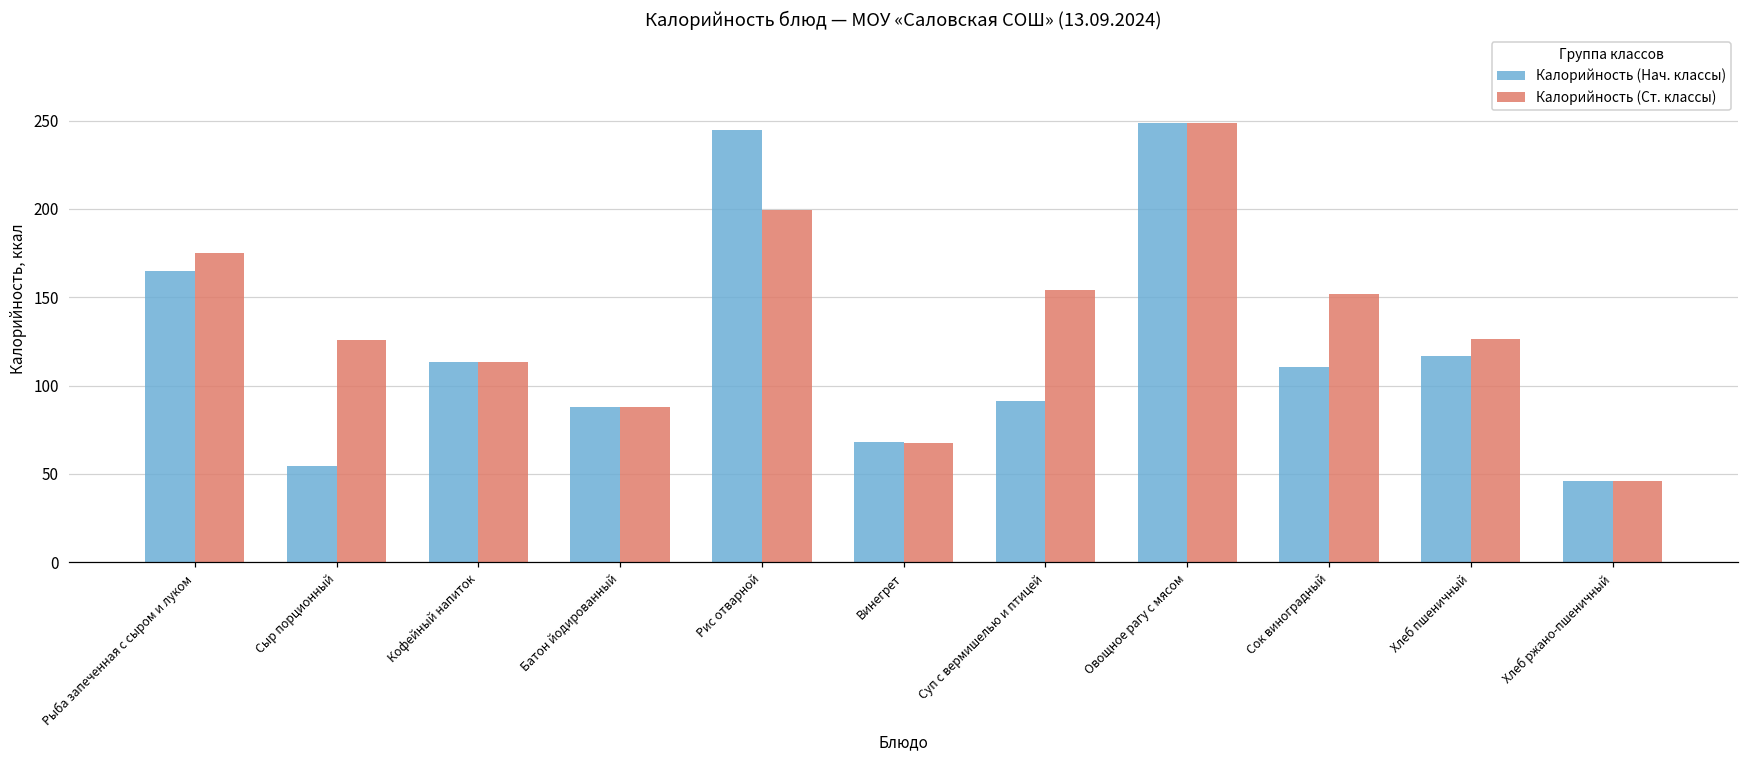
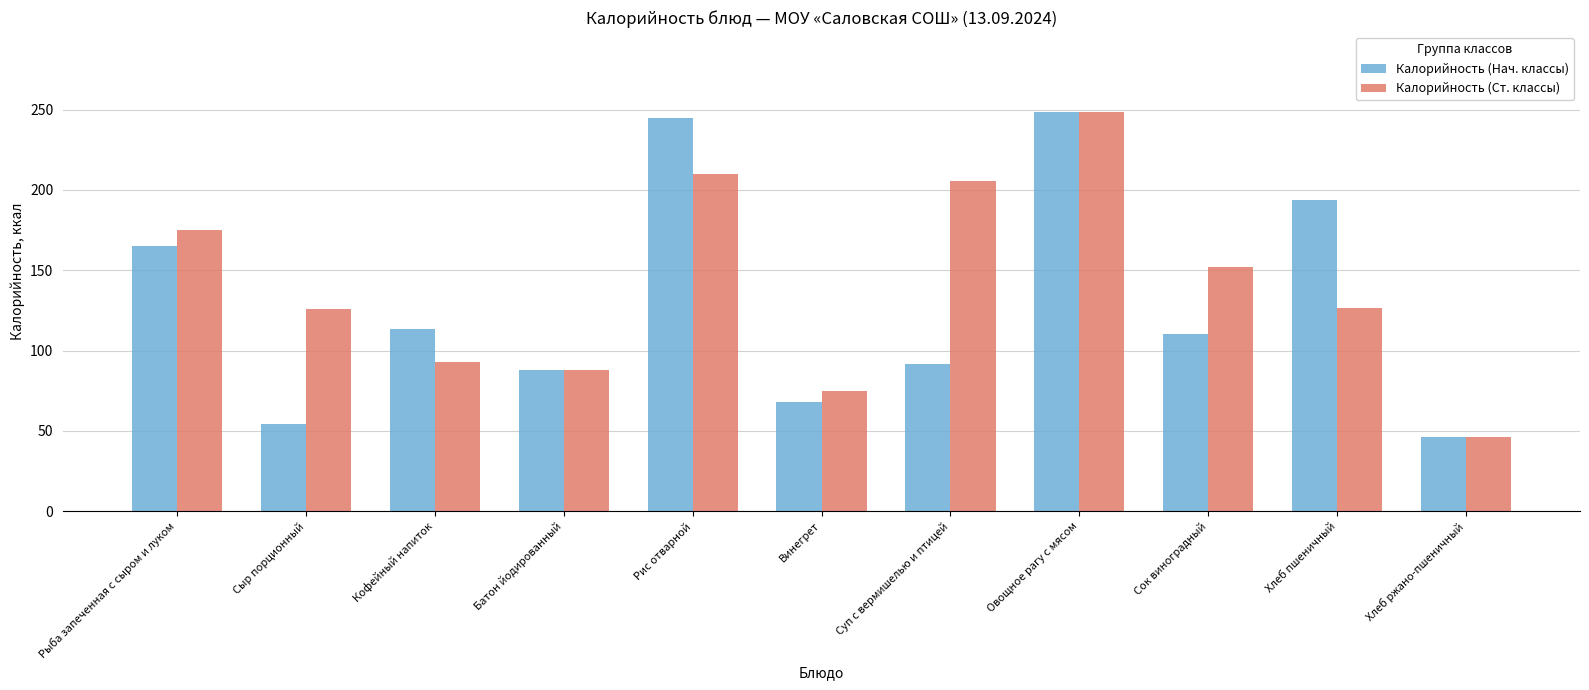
  {
    "Калорийность (Нач. классы)": {
      "Рыба запеченная с сыром и луком": 165,
      "Сыр порционный": 54,
      "Кофейный напиток": 113,
      "Батон йодированный": 88,
      "Рис отварной": 245,
      "Винегрет": 68,
      "Суп с вермишелью и птицей": 91,
      "Овощное рагу с мясом": 249,
      "Сок виноградный": 111,
-     "Хлеб пшеничный": 117,
+     "Хлеб пшеничный": 194,
      "Хлеб ржано-пшеничный": 46
    },
    "Калорийность (Ст. классы)": {
      "Рыба запеченная с сыром и луком": 175,
      "Сыр порционный": 126,
-     "Кофейный напиток": 113,
+     "Кофейный напиток": 93,
      "Батон йодированный": 88,
-     "Рис отварной": 199,
-     "Винегрет": 68,
-     "Суп с вермишелью и птицей": 154,
+     "Рис отварной": 210,
+     "Винегрет": 75,
+     "Суп с вермишелью и птицей": 206,
      "Овощное рагу с мясом": 249,
      "Сок виноградный": 152,
      "Хлеб пшеничный": 127,
      "Хлеб ржано-пшеничный": 46
    }
  }
